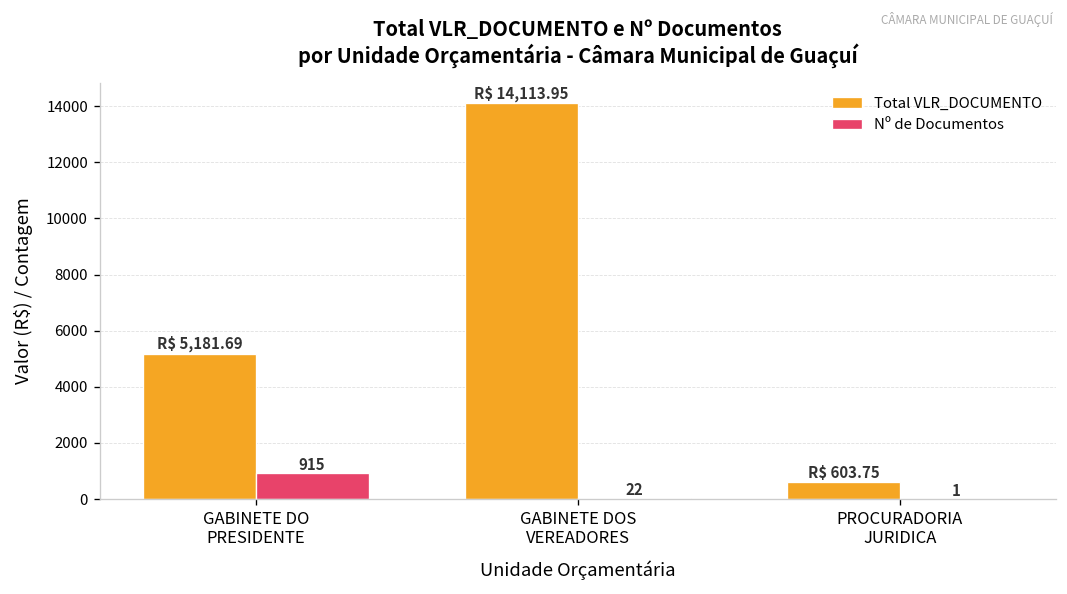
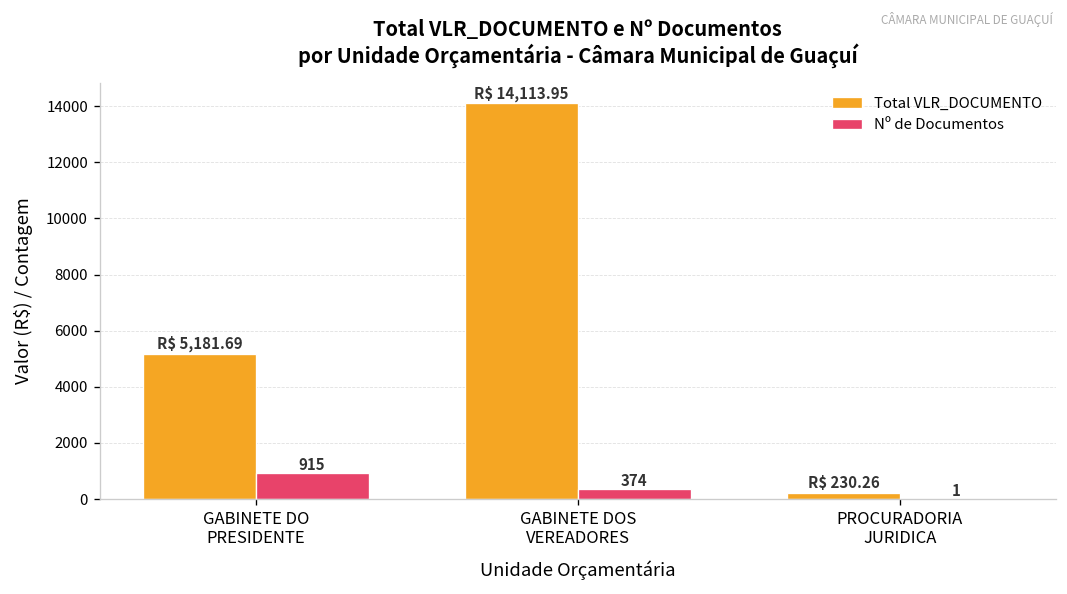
  {
    "Total VLR_DOCUMENTO": {
      "GABINETE DO PRESIDENTE": "5,181.69",
      "GABINETE DOS VEREADORES": "14,113.95",
-     "PROCURADORIA JURIDICA": "603.75"
+     "PROCURADORIA JURIDICA": "230.26"
    },
    "Nº de Documentos": {
      "GABINETE DO PRESIDENTE": "915",
-     "GABINETE DOS VEREADORES": "22",
+     "GABINETE DOS VEREADORES": "374",
      "PROCURADORIA JURIDICA": "1"
    }
  }
